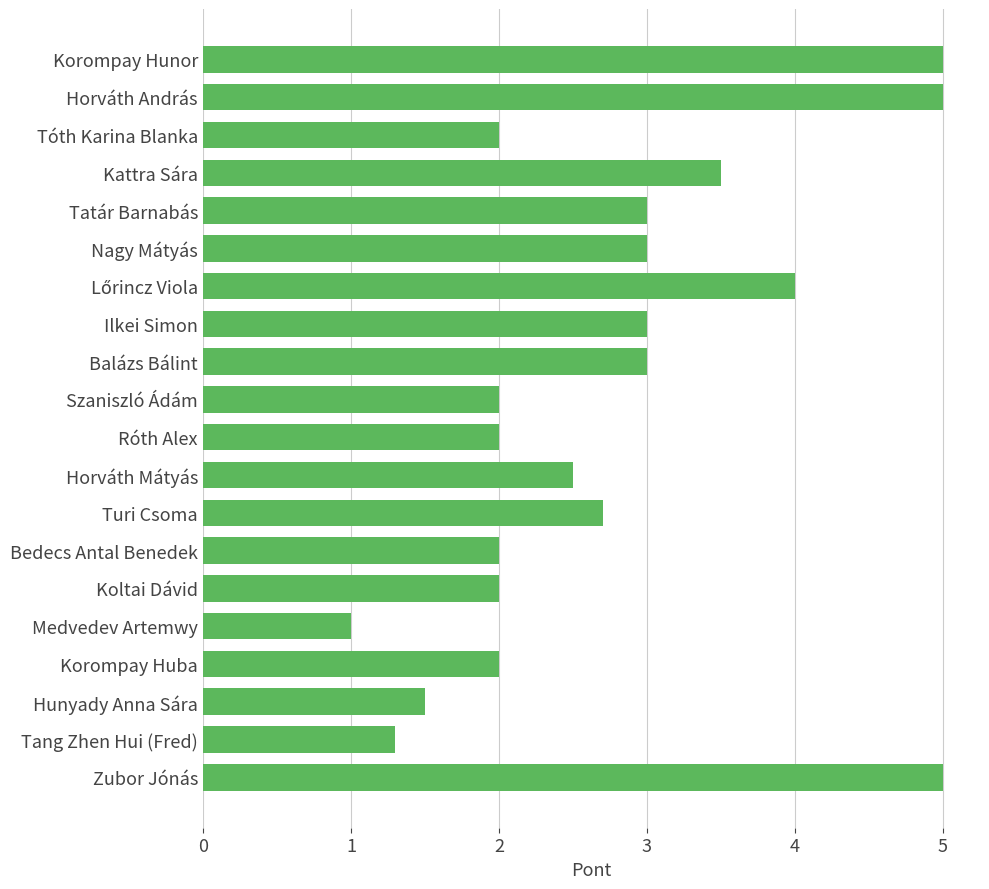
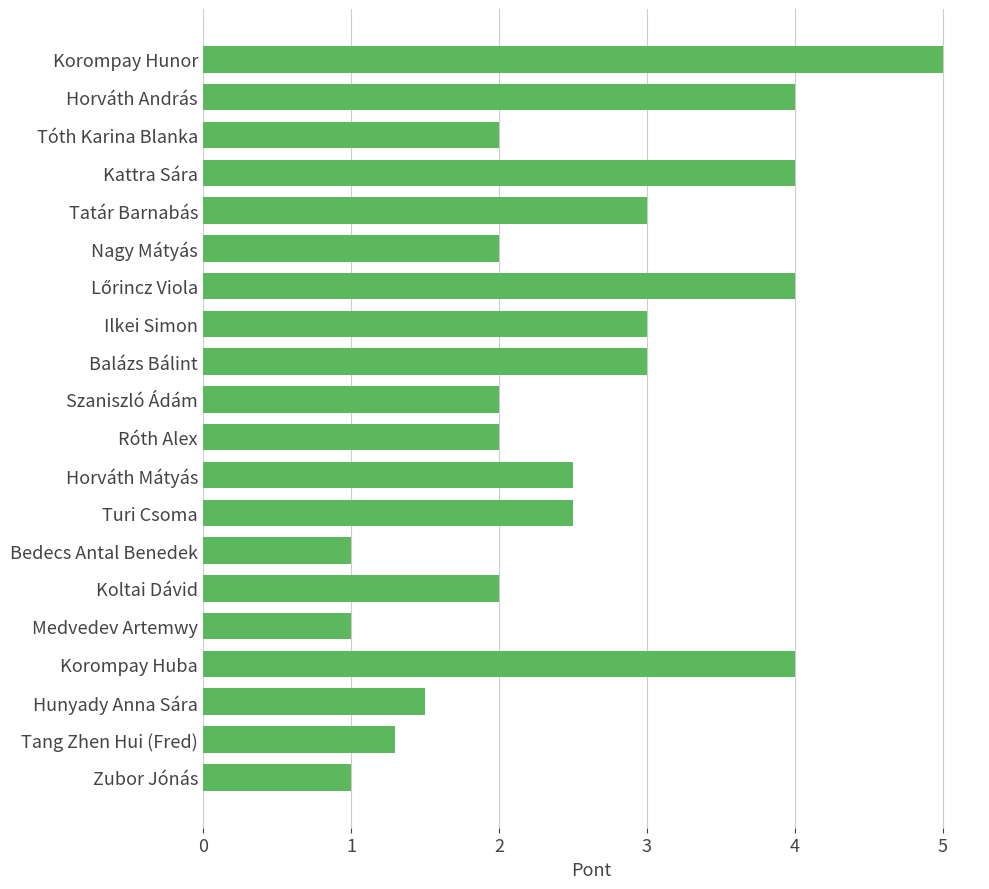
  {
    "Korompay Hunor": 5.0,
-   "Horváth András": 5,
+   "Horváth András": 4,
    "Tóth Karina Blanka": 2.0,
-   "Kattra Sára": 3.5,
+   "Kattra Sára": 4.0,
    "Tatár Barnabás": 3.0,
-   "Nagy Mátyás": 3,
+   "Nagy Mátyás": 2,
    "Lőrincz Viola": 4.0,
    "Ilkei Simon": 3.0,
    "Balázs Bálint": 3.0,
    "Szaniszló Ádám": 2.0,
    "Róth Alex": 2.0,
    "Horváth Mátyás": 2.5,
-   "Turi Csoma": 2.7,
-   "Bedecs Antal Benedek": 2,
+   "Turi Csoma": 2.5,
+   "Bedecs Antal Benedek": 1,
    "Koltai Dávid": 2.0,
    "Medvedev Artemwy": 1.0,
-   "Korompay Huba": 2,
+   "Korompay Huba": 4,
    "Hunyady Anna Sára": 1.5,
    "Tang Zhen Hui (Fred)": 1.3,
-   "Zubor Jónás": 5
+   "Zubor Jónás": 1
  }
